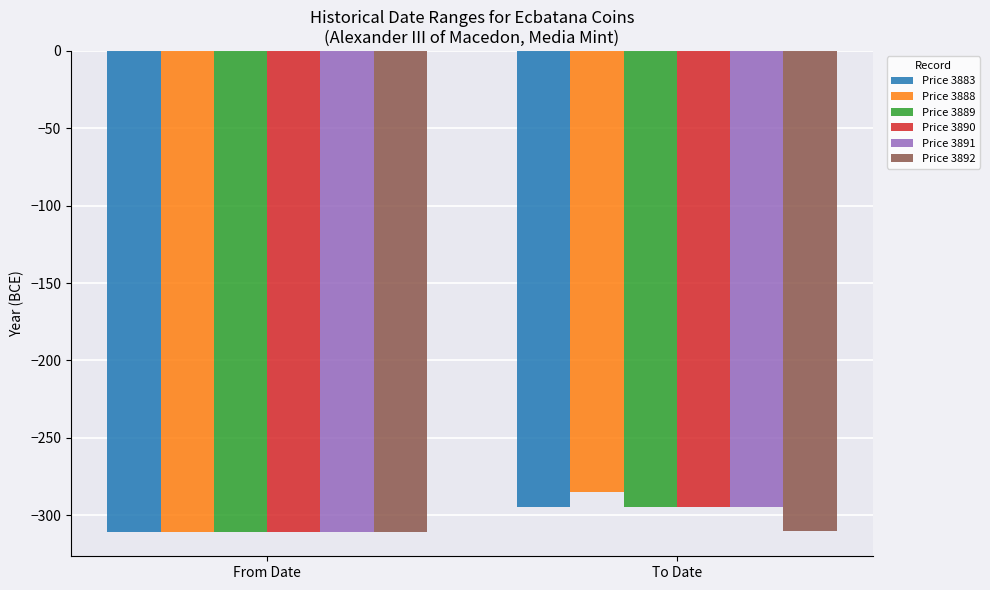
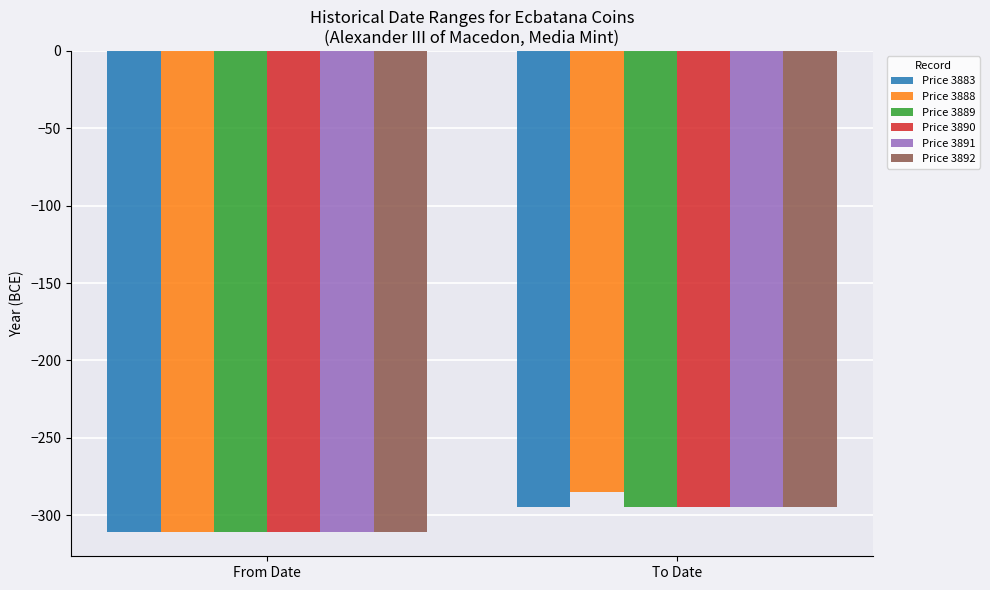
  {
    "Price 3883": {
      "From Date": -311,
      "To Date": -295
    },
    "Price 3888": {
      "From Date": -311,
      "To Date": -285
    },
    "Price 3889": {
      "From Date": -311,
      "To Date": -295
    },
    "Price 3890": {
      "From Date": -311,
      "To Date": -295
    },
    "Price 3891": {
      "From Date": -311,
      "To Date": -295
    },
    "Price 3892": {
      "From Date": -311,
-     "To Date": -310
+     "To Date": -295
    }
  }
